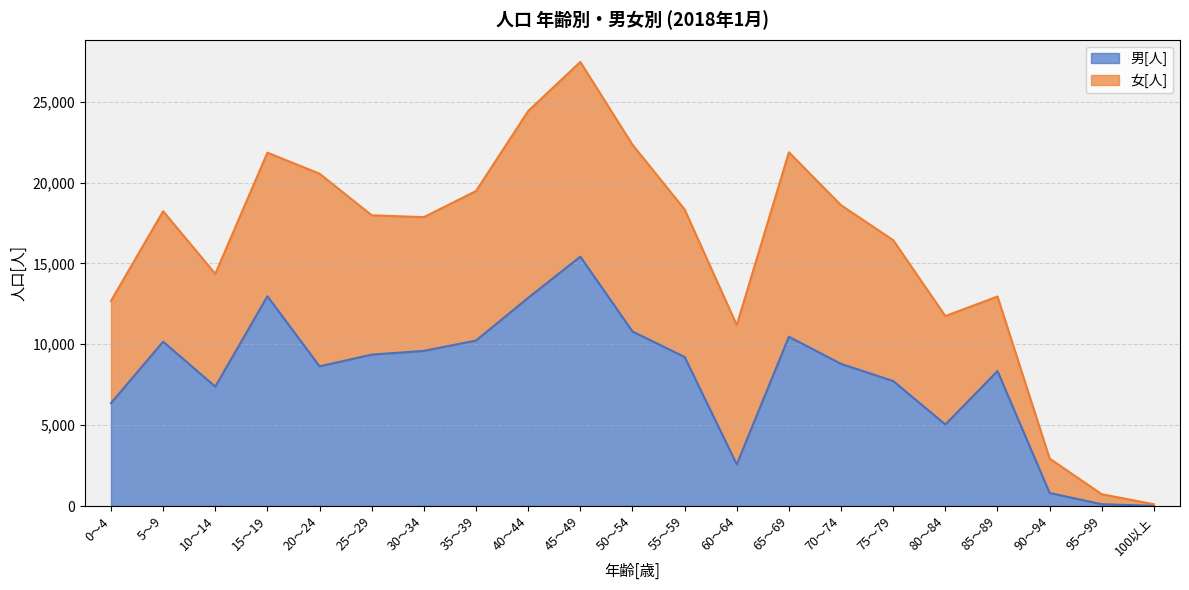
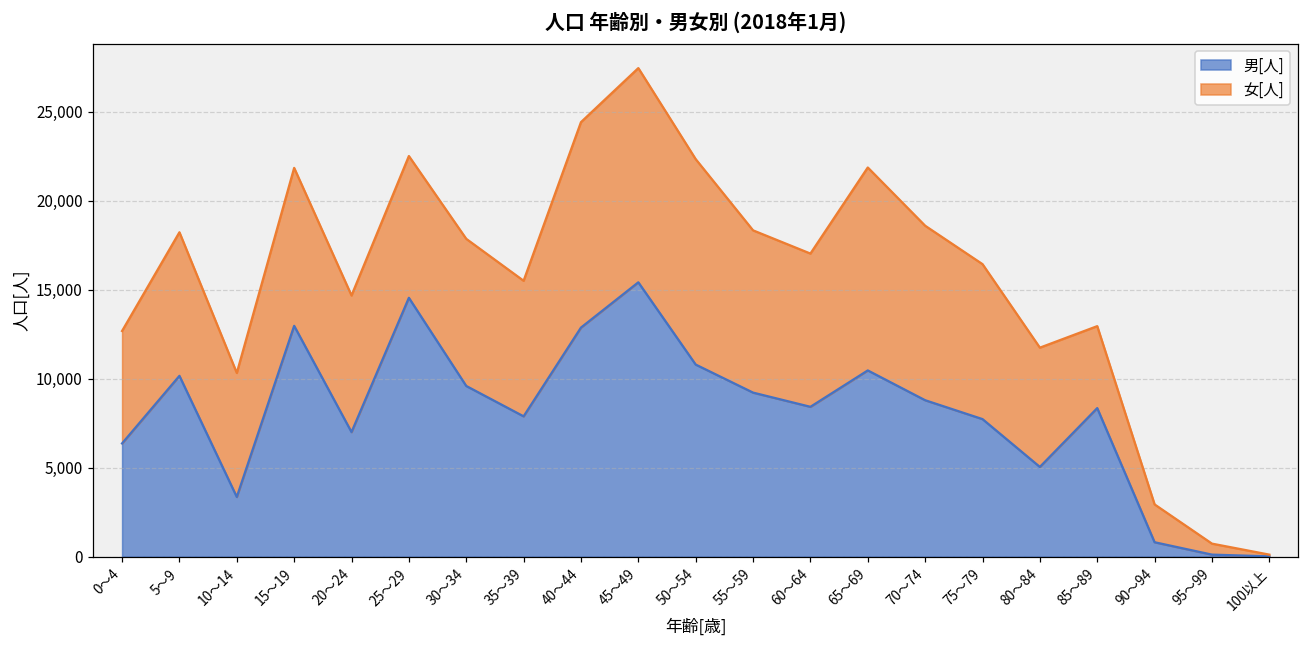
  {
    "男[人]": {
      "0～4": "6,400",
      "5～9": "10,200",
-     "10～14": "7,400",
+     "10～14": "3,400",
      "15～19": "13,000",
-     "20～24": "8,600",
-     "25～29": "9,400",
+     "20～24": "7,000",
+     "25～29": "14,500",
      "30～34": "9,600",
-     "35～39": "10,200",
+     "35～39": "7,900",
      "40～44": "12,900",
      "45～49": "15,400",
      "50～54": "10,800",
      "55～59": "9,200",
-     "60～64": "2,600",
+     "60～64": "8,400",
      "65～69": "10,500",
      "70～74": "8,800",
      "75～79": "7,700",
      "80～84": "5,000",
      "85～89": "8,300",
      "90～94": "800",
      "95～99": "100"
    },
    "女[人]": {
      "0～4": "6,300",
      "5～9": "8,100",
      "10～14": "7,000",
      "15～19": "8,900",
-     "20～24": "11,900",
-     "25～29": "8,600",
+     "20～24": "7,700",
+     "25～29": "8,000",
      "30～34": "8,300",
-     "35～39": "9,200",
+     "35～39": "7,600",
      "40～44": "11,500",
      "45～49": "12,000",
      "50～54": "11,500",
      "55～59": "9,100",
      "60～64": "8,600",
      "65～69": "11,400",
      "70～74": "9,800",
      "75～79": "8,700",
      "80～84": "6,700",
      "85～89": "4,600",
      "90～94": "2,100",
      "95～99": "600"
    }
  }
